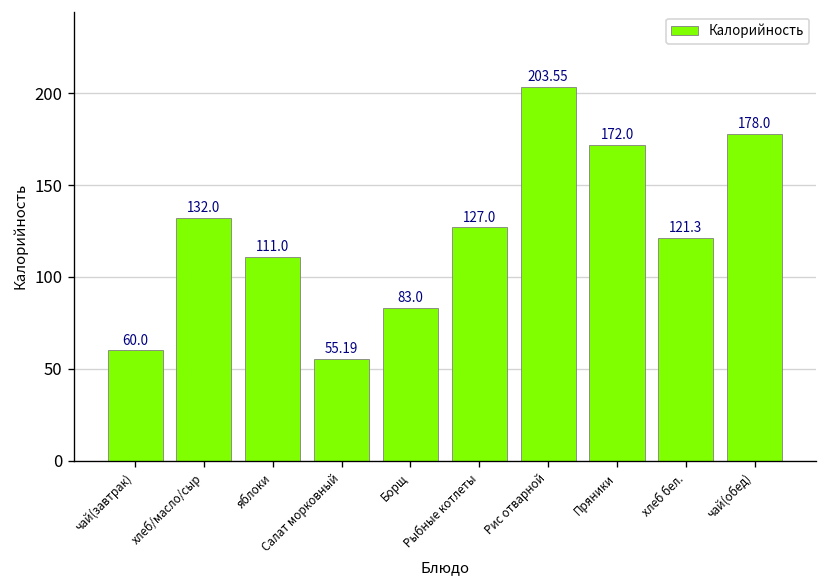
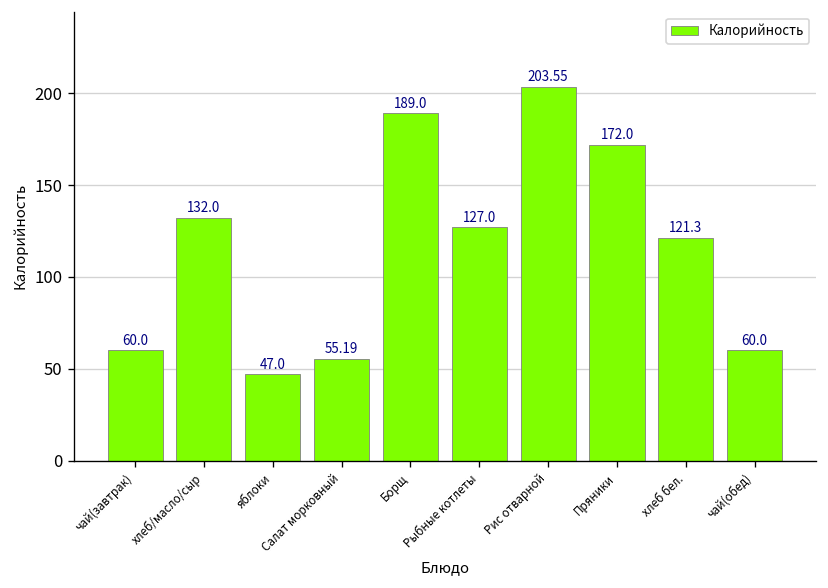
  {
    "чай(завтрак)": 60.0,
    "хлеб/масло/сыр": 132.0,
-   "яблоки": 111.0,
+   "яблоки": 47.0,
    "Салат морковный": 55.19,
-   "Борщ": 83.0,
+   "Борщ": 189.0,
    "Рыбные котлеты": 127.0,
    "Рис отварной": 203.55,
    "Пряники": 172.0,
    "хлеб бел.": 121.3,
-   "чай(обед)": 178.0
+   "чай(обед)": 60.0
  }
